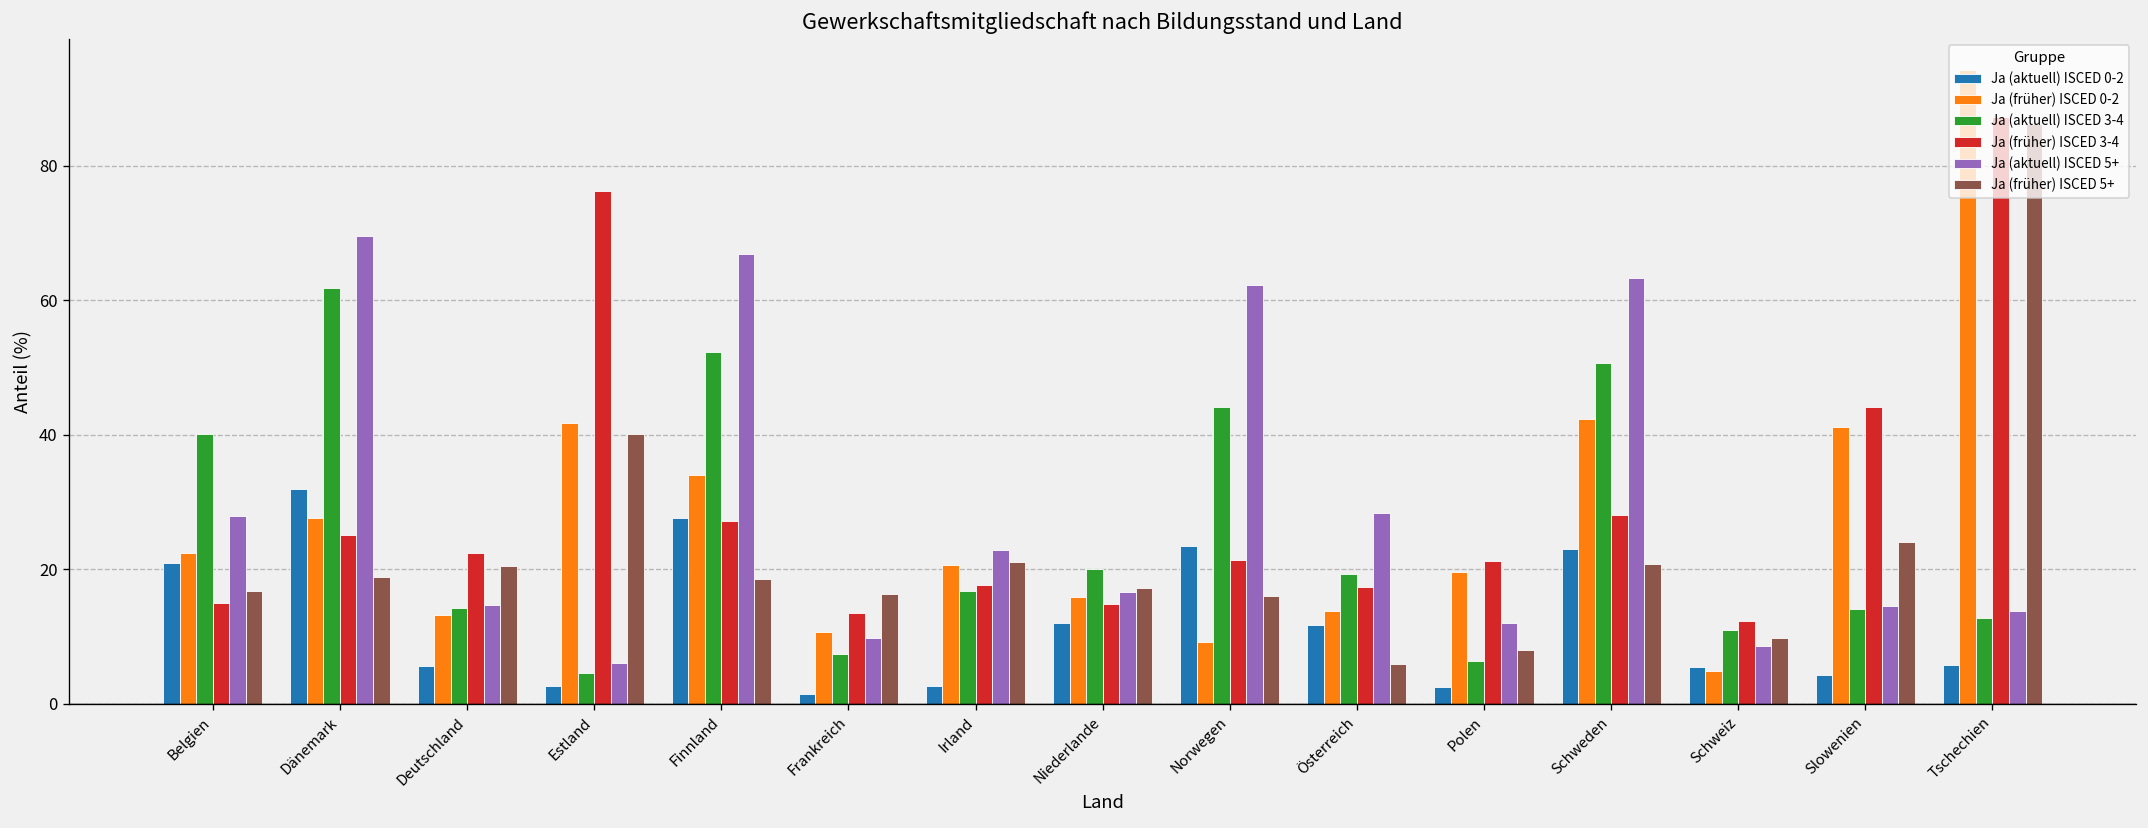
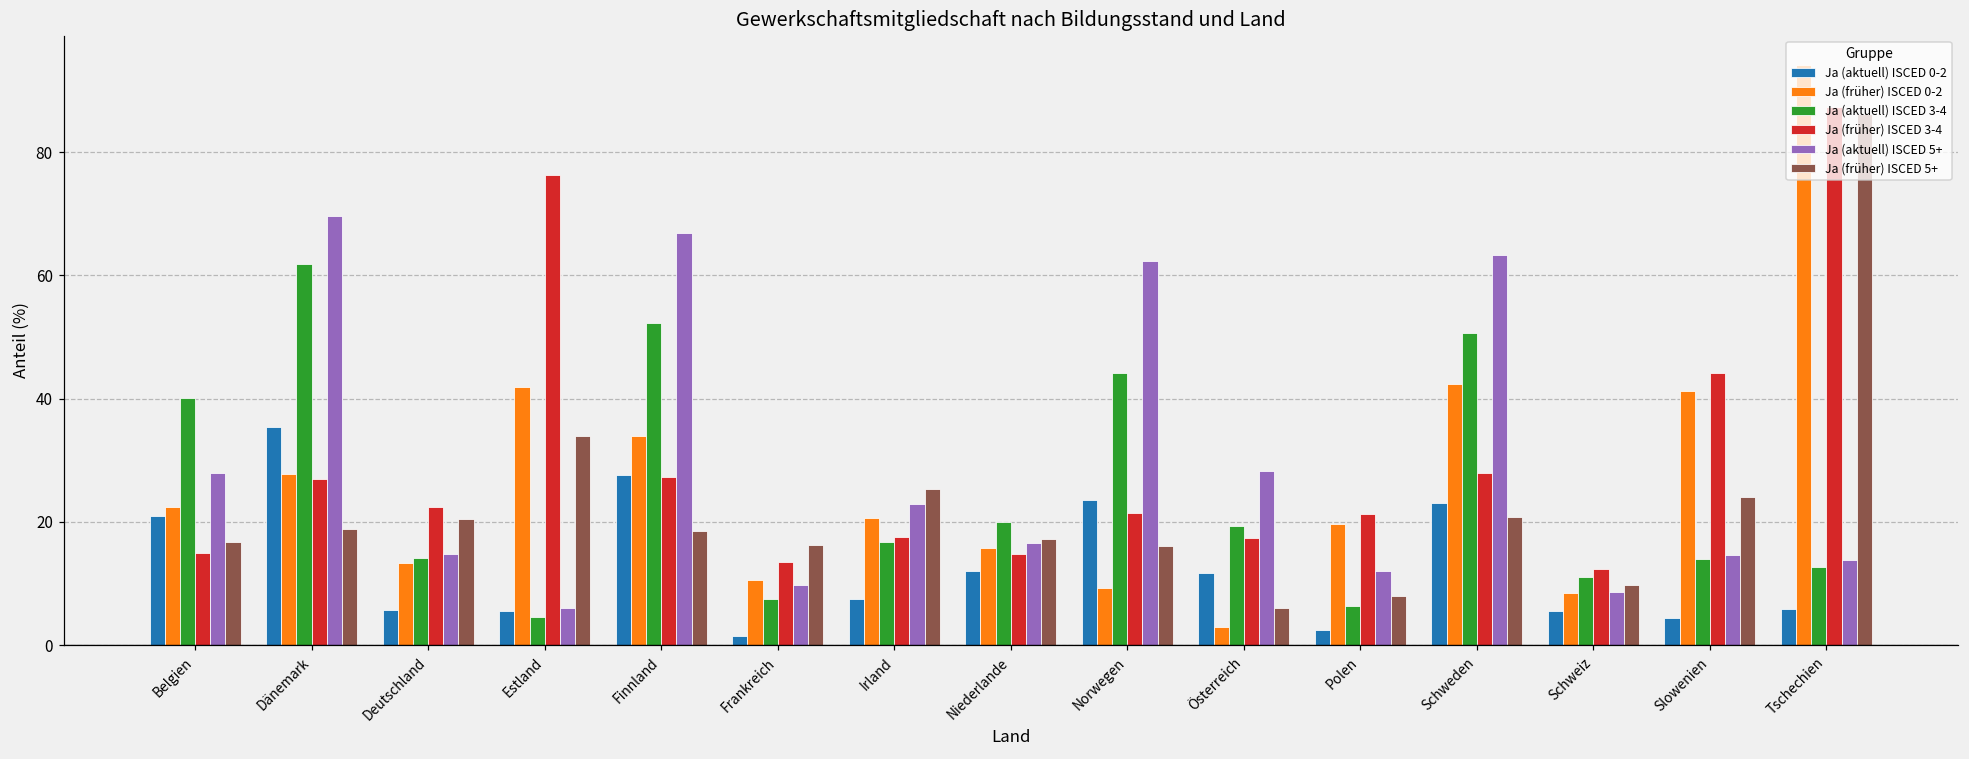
  {
    "Ja (aktuell) ISCED 0-2": {
      "Belgien": 21,
-     "Dänemark": 32,
+     "Dänemark": 35,
      "Deutschland": 6,
-     "Estland": 3,
+     "Estland": 6,
      "Finnland": 28,
      "Frankreich": 1,
-     "Irland": 3,
+     "Irland": 8,
      "Niederlande": 12,
      "Norwegen": 23,
      "Österreich": 12,
      "Polen": 2,
      "Schweden": 23,
      "Schweiz": 6,
      "Slowenien": 4,
      "Tschechien": 6
    },
    "Ja (früher) ISCED 0-2": {
      "Belgien": 22,
      "Dänemark": 28,
      "Deutschland": 13,
      "Estland": 42,
      "Finnland": 34,
      "Frankreich": 11,
      "Irland": 21,
      "Niederlande": 16,
      "Norwegen": 9,
-     "Österreich": 14,
+     "Österreich": 3,
      "Polen": 20,
      "Schweden": 42,
-     "Schweiz": 5,
+     "Schweiz": 8,
      "Slowenien": 41
    },
    "Ja (aktuell) ISCED 3-4": {
      "Belgien": 40,
      "Dänemark": 62,
      "Deutschland": 14,
      "Estland": 5,
      "Finnland": 52,
      "Frankreich": 7,
      "Irland": 17,
      "Niederlande": 20,
      "Norwegen": 44,
      "Österreich": 19,
      "Polen": 6,
      "Schweden": 51,
      "Schweiz": 11,
      "Slowenien": 14,
      "Tschechien": 13
    },
    "Ja (früher) ISCED 3-4": {
      "Belgien": 15,
-     "Dänemark": 25,
+     "Dänemark": 27,
      "Deutschland": 23,
      "Estland": 76,
      "Finnland": 27,
      "Frankreich": 14,
      "Irland": 18,
      "Niederlande": 15,
      "Norwegen": 21,
      "Österreich": 17,
      "Polen": 21,
      "Schweden": 28,
      "Schweiz": 12,
      "Slowenien": 44
    },
    "Ja (aktuell) ISCED 5+": {
      "Belgien": 28,
      "Dänemark": 70,
      "Deutschland": 15,
      "Estland": 6,
      "Finnland": 67,
      "Frankreich": 10,
      "Irland": 23,
      "Niederlande": 17,
      "Norwegen": 62,
      "Österreich": 28,
      "Polen": 12,
      "Schweden": 63,
      "Schweiz": 9,
      "Slowenien": 15,
      "Tschechien": 14
    },
    "Ja (früher) ISCED 5+": {
      "Belgien": 17,
      "Dänemark": 19,
      "Deutschland": 20,
-     "Estland": 40,
+     "Estland": 34,
      "Finnland": 19,
      "Frankreich": 16,
-     "Irland": 21,
+     "Irland": 25,
      "Niederlande": 17,
      "Norwegen": 16,
      "Österreich": 6,
      "Polen": 8,
      "Schweden": 21,
      "Schweiz": 10,
      "Slowenien": 24
    }
  }
